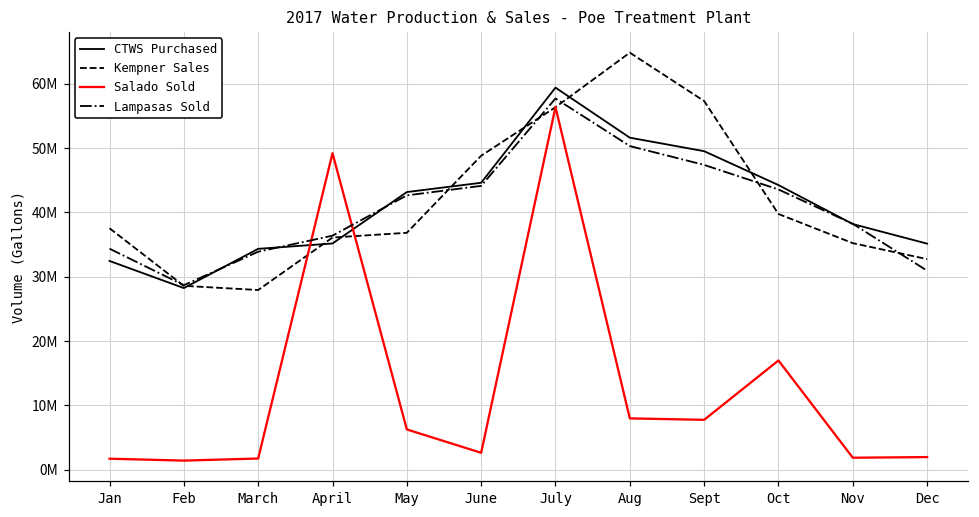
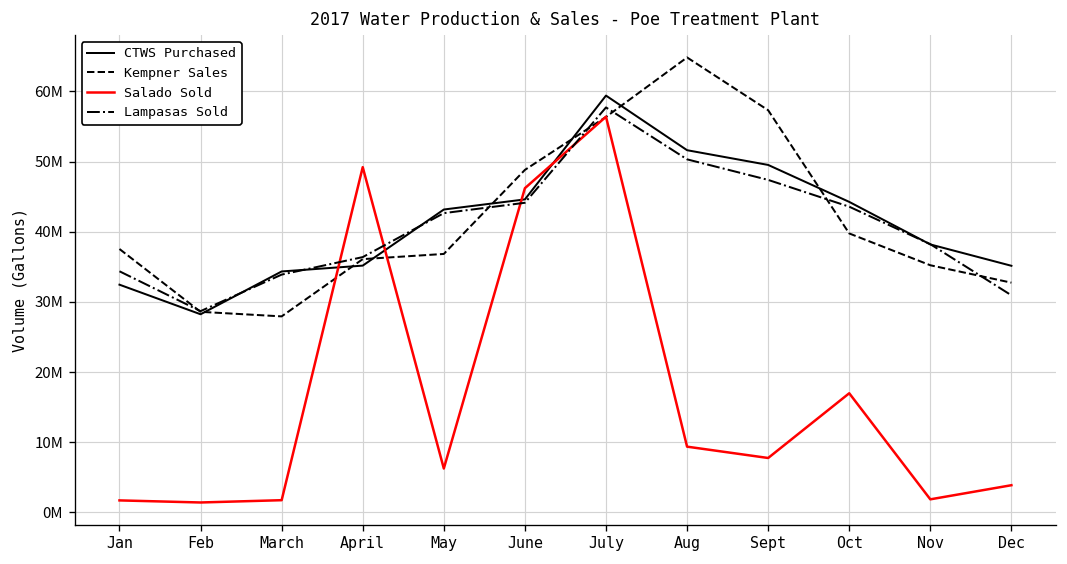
  {
    "Salado Sold": {
      "Jan": 2000000,
      "Feb": 1000000,
      "March": 2000000,
      "April": 49000000,
      "May": 6000000,
-     "June": 3000000,
-     "Aug": 8000000,
+     "June": 46000000,
+     "Aug": 9000000,
      "Sept": 8000000,
      "Oct": 17000000,
      "Nov": 2000000,
-     "Dec": 2000000
+     "Dec": 4000000
    }
  }
